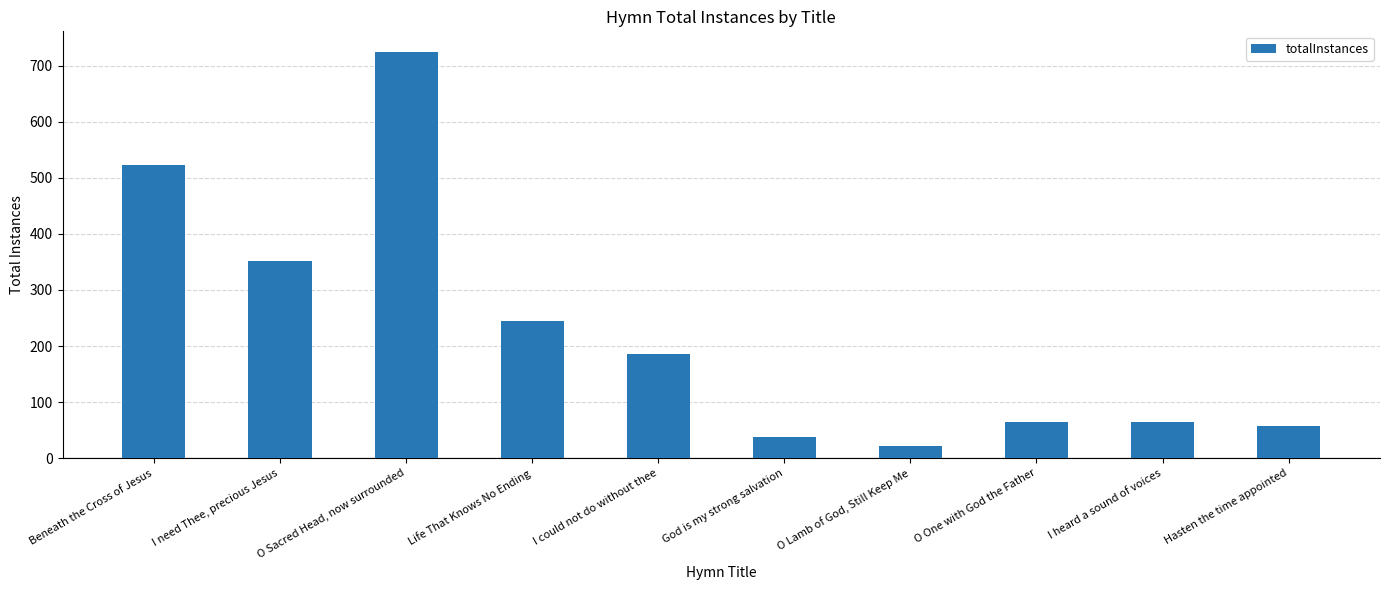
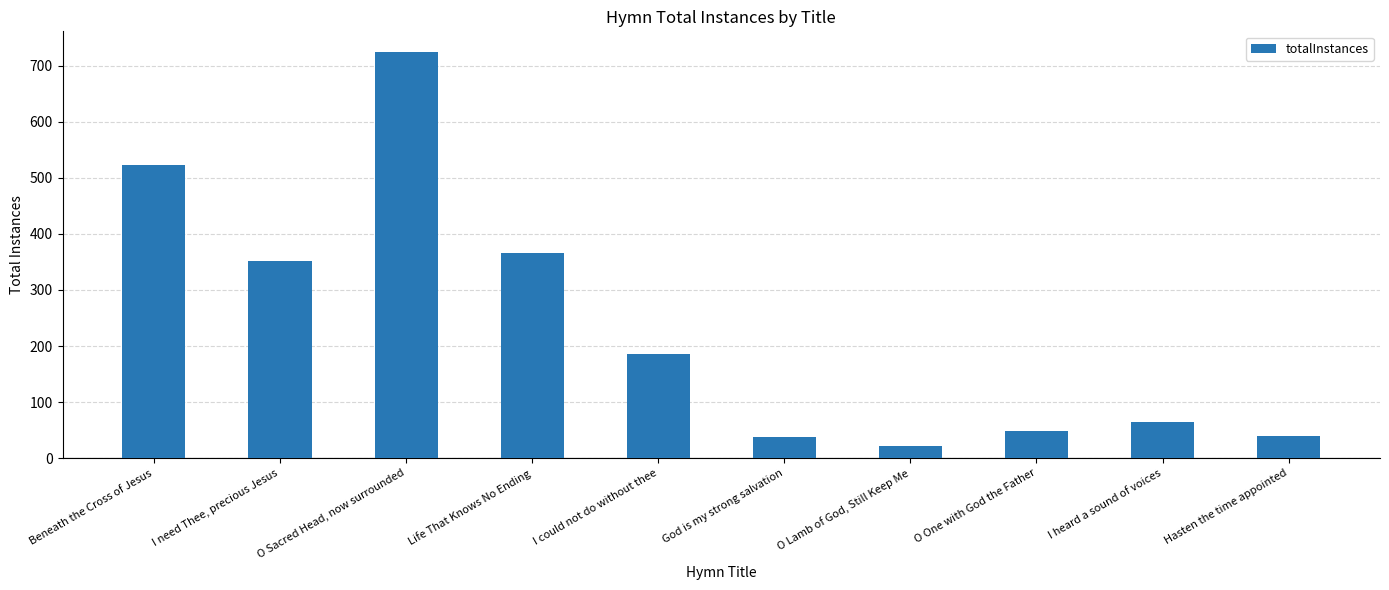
  {
    "Beneath the Cross of Jesus": 520,
    "I need Thee, precious Jesus": 350,
    "O Sacred Head, now surrounded": 730,
-   "Life That Knows No Ending": 250,
+   "Life That Knows No Ending": 370,
    "I could not do without thee": 190,
    "God is my strong salvation": 40,
    "O Lamb of God, Still Keep Me": 20,
-   "O One with God the Father": 60,
+   "O One with God the Father": 50,
    "I heard a sound of voices": 60,
-   "Hasten the time appointed": 60
+   "Hasten the time appointed": 40
  }
